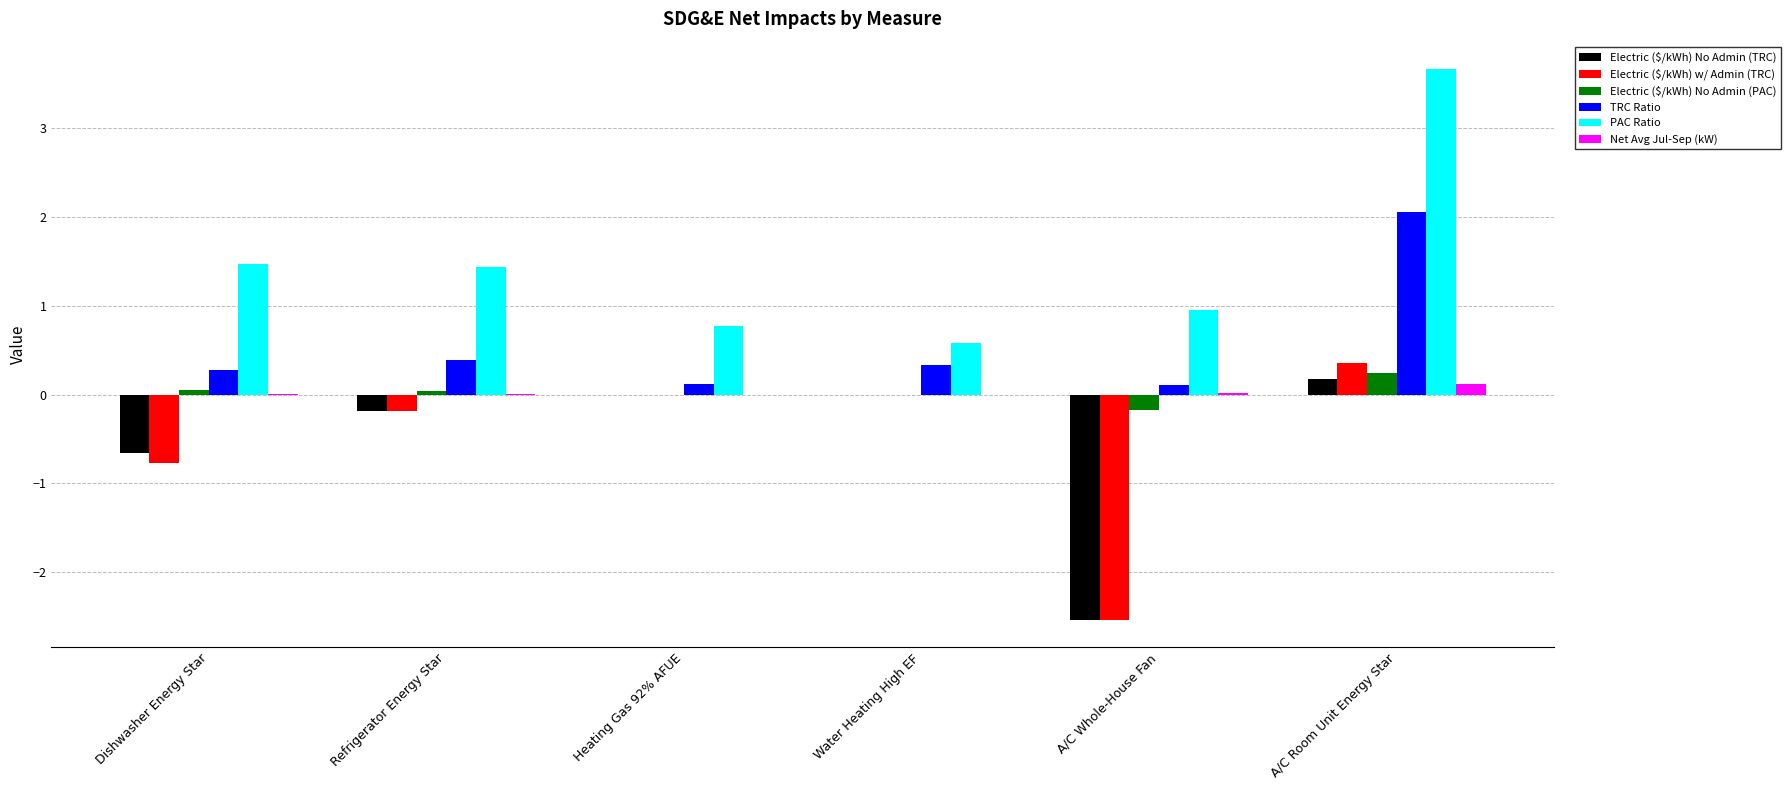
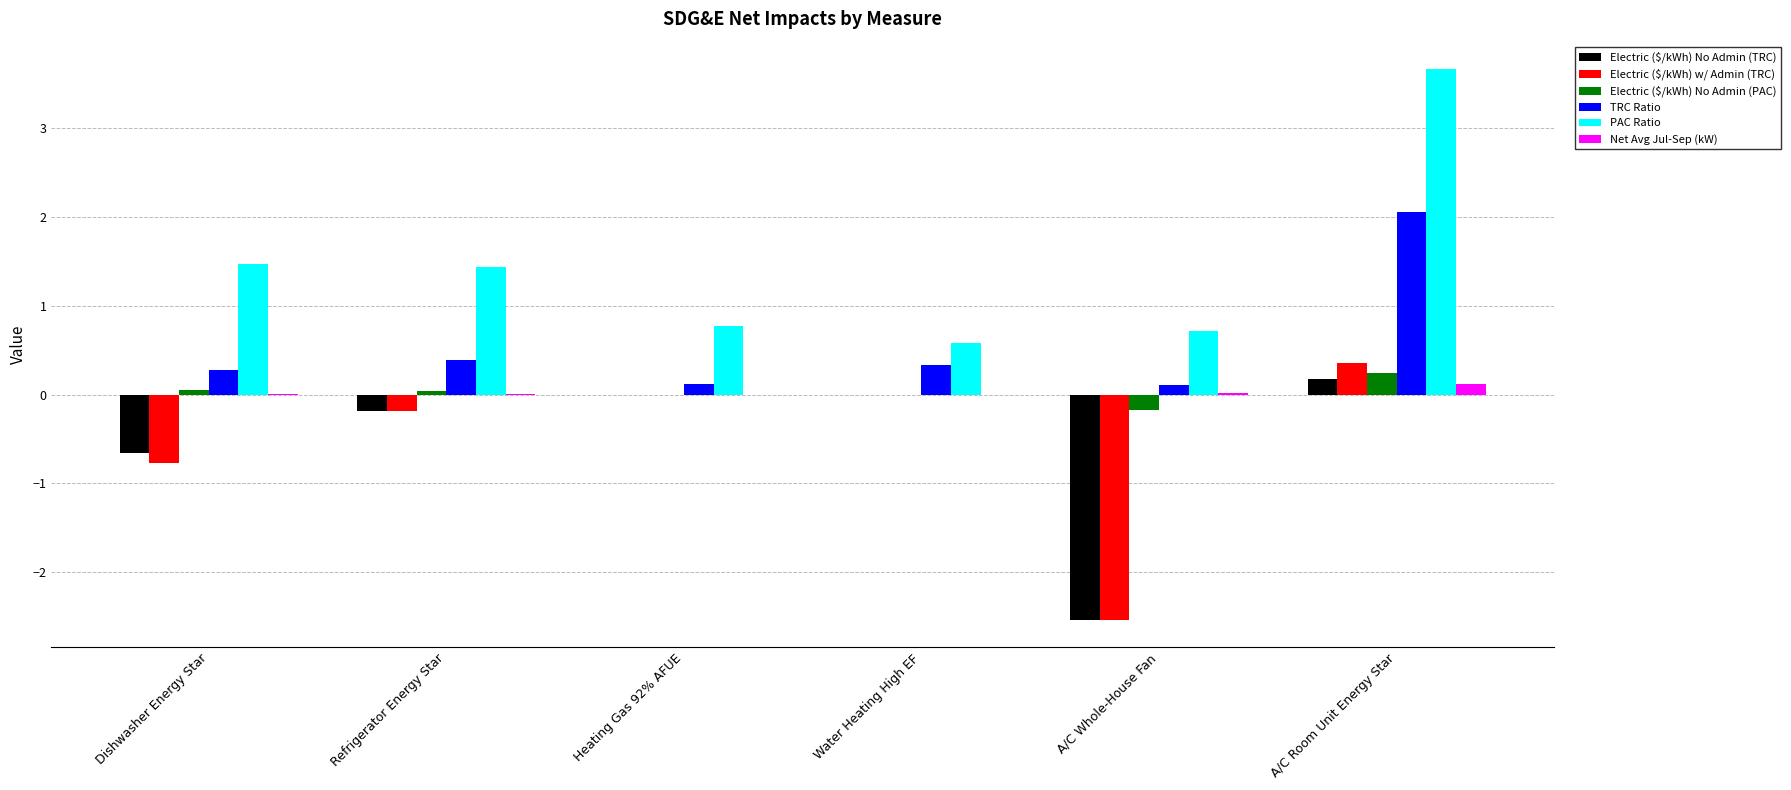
  {
    "Electric ($/kWh) No Admin (TRC)": {
      "Dishwasher Energy Star": -0.7,
      "Refrigerator Energy Star": -0.2,
      "Heating Gas 92% AFUE": 0.0,
      "Water Heating High EF": 0.0,
      "A/C Whole-House Fan": -2.5,
      "A/C Room Unit Energy Star": 0.2
    },
    "Electric ($/kWh) w/ Admin (TRC)": {
      "Dishwasher Energy Star": -0.8,
      "Refrigerator Energy Star": -0.2,
      "Heating Gas 92% AFUE": 0.0,
      "Water Heating High EF": 0.0,
      "A/C Whole-House Fan": -2.5,
      "A/C Room Unit Energy Star": 0.4
    },
    "Electric ($/kWh) No Admin (PAC)": {
      "Dishwasher Energy Star": 0.1,
      "Refrigerator Energy Star": 0.0,
      "Heating Gas 92% AFUE": 0.0,
      "Water Heating High EF": 0.0,
      "A/C Whole-House Fan": -0.2,
      "A/C Room Unit Energy Star": 0.2
    },
    "TRC Ratio": {
      "Dishwasher Energy Star": 0.3,
      "Refrigerator Energy Star": 0.4,
      "Heating Gas 92% AFUE": 0.1,
      "Water Heating High EF": 0.3,
      "A/C Whole-House Fan": 0.1,
      "A/C Room Unit Energy Star": 2.1
    },
    "PAC Ratio": {
      "Dishwasher Energy Star": 1.5,
      "Refrigerator Energy Star": 1.4,
      "Heating Gas 92% AFUE": 0.8,
      "Water Heating High EF": 0.6,
-     "A/C Whole-House Fan": 0.9,
+     "A/C Whole-House Fan": 0.7,
      "A/C Room Unit Energy Star": 3.7
    },
    "Net Avg Jul-Sep (kW)": {
      "Heating Gas 92% AFUE": 0.0,
      "Water Heating High EF": 0.0,
      "A/C Room Unit Energy Star": 0.1
    }
  }
